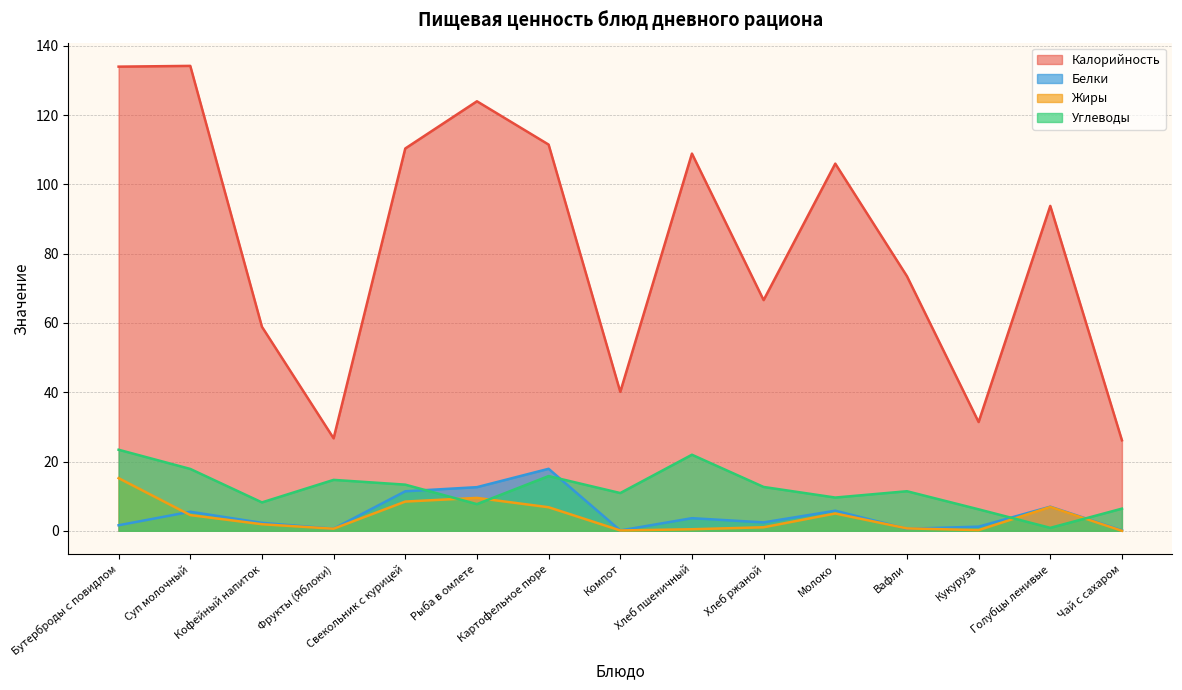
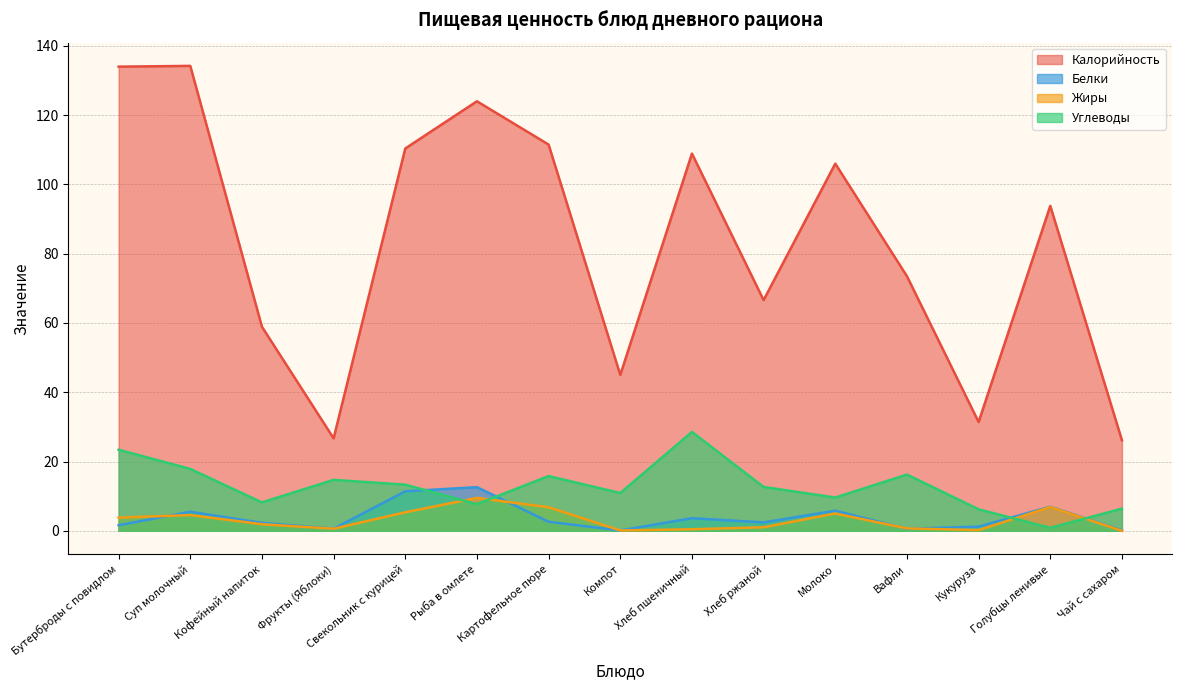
  {
    "Калорийность": {
      "Бутерброды с повидлом": 134,
      "Суп молочный": 134,
      "Кофейный напиток": 59,
      "Фрукты (Яблоки)": 27,
      "Свекольник с курицей": 110,
      "Рыба в омлете": 124,
      "Картофельное пюре": 112,
-     "Компот": 40,
+     "Компот": 45,
      "Хлеб пшеничный": 109,
      "Хлеб ржаной": 67,
      "Молоко": 106,
      "Вафли": 74,
      "Кукуруза": 31,
      "Голубцы ленивые": 94,
      "Чай с сахаром": 26
    },
    "Белки": {
      "Бутерброды с повидлом": 2,
      "Суп молочный": 6,
      "Свекольник с курицей": 11,
      "Рыба в омлете": 13,
-     "Картофельное пюре": 18,
+     "Картофельное пюре": 3,
      "Хлеб пшеничный": 4,
      "Хлеб ржаной": 2,
      "Молоко": 6,
      "Кукуруза": 1
    },
    "Жиры": {
-     "Бутерброды с повидлом": 15,
+     "Бутерброды с повидлом": 4,
      "Суп молочный": 5,
-     "Свекольник с курицей": 8,
+     "Свекольник с курицей": 5,
      "Рыба в омлете": 10,
      "Картофельное пюре": 7,
      "Хлеб пшеничный": 0,
      "Хлеб ржаной": 1,
      "Молоко": 5,
      "Кукуруза": 0
    },
    "Углеводы": {
      "Бутерброды с повидлом": 23,
      "Суп молочный": 18,
      "Кофейный напиток": 8,
      "Фрукты (Яблоки)": 15,
      "Свекольник с курицей": 13,
      "Рыба в омлете": 8,
      "Картофельное пюре": 16,
      "Компот": 11,
-     "Хлеб пшеничный": 22,
+     "Хлеб пшеничный": 29,
      "Хлеб ржаной": 13,
      "Молоко": 10,
-     "Вафли": 11,
+     "Вафли": 16,
      "Кукуруза": 6,
      "Голубцы ленивые": 1,
      "Чай с сахаром": 6
    }
  }
